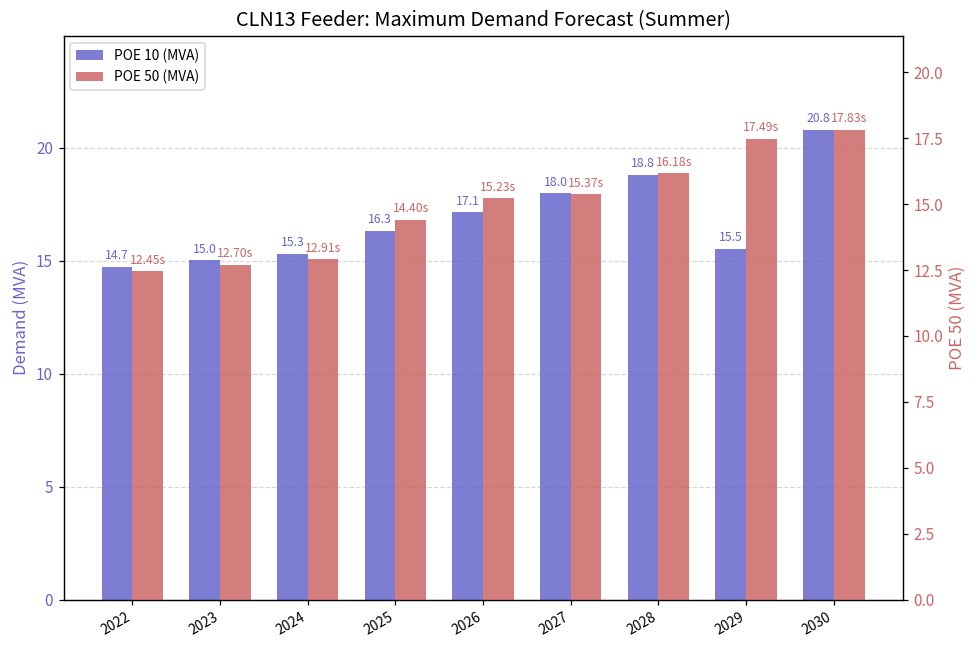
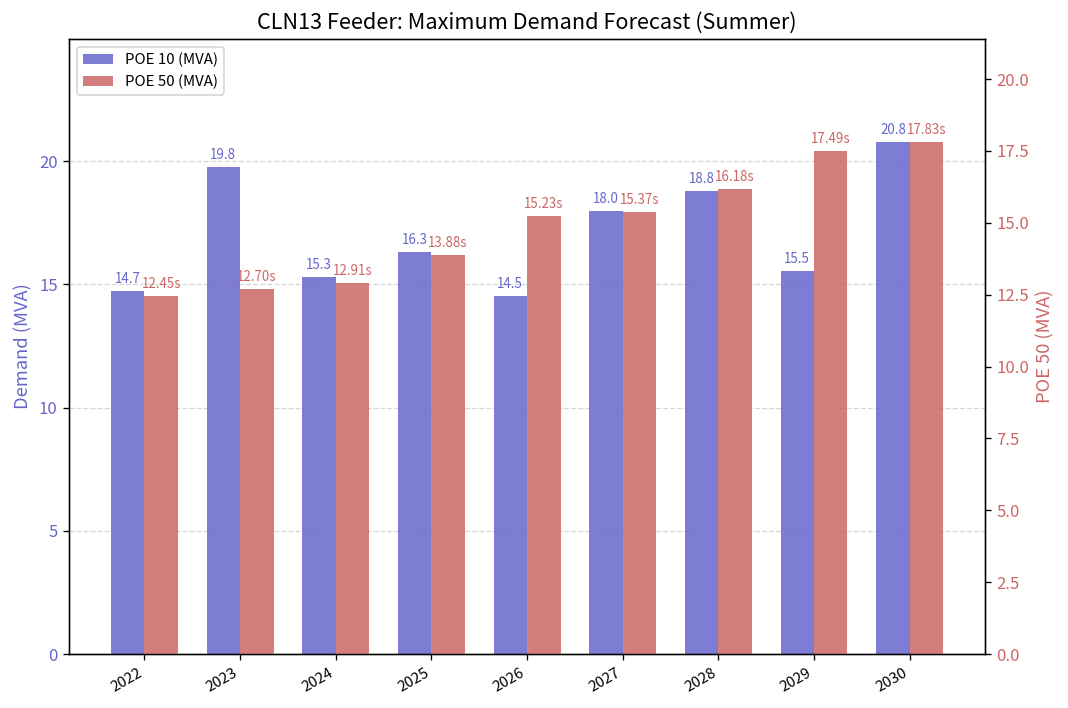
  {
    "POE 10 (MVA)": {
      "2022": "14.7",
-     "2023": "15.0",
+     "2023": "19.8",
      "2024": "15.3",
      "2025": "16.3",
-     "2026": "17.1",
+     "2026": "14.5",
      "2027": "18.0",
      "2028": "18.8",
      "2029": "15.5",
      "2030": "20.8"
    },
    "POE 50 (MVA)": {
      "2022": "12.45s",
      "2023": "12.70s",
      "2024": "12.91s",
-     "2025": "14.40s",
+     "2025": "13.88s",
      "2026": "15.23s",
      "2027": "15.37s",
      "2028": "16.18s",
      "2029": "17.49s",
      "2030": "17.83s"
    }
  }
